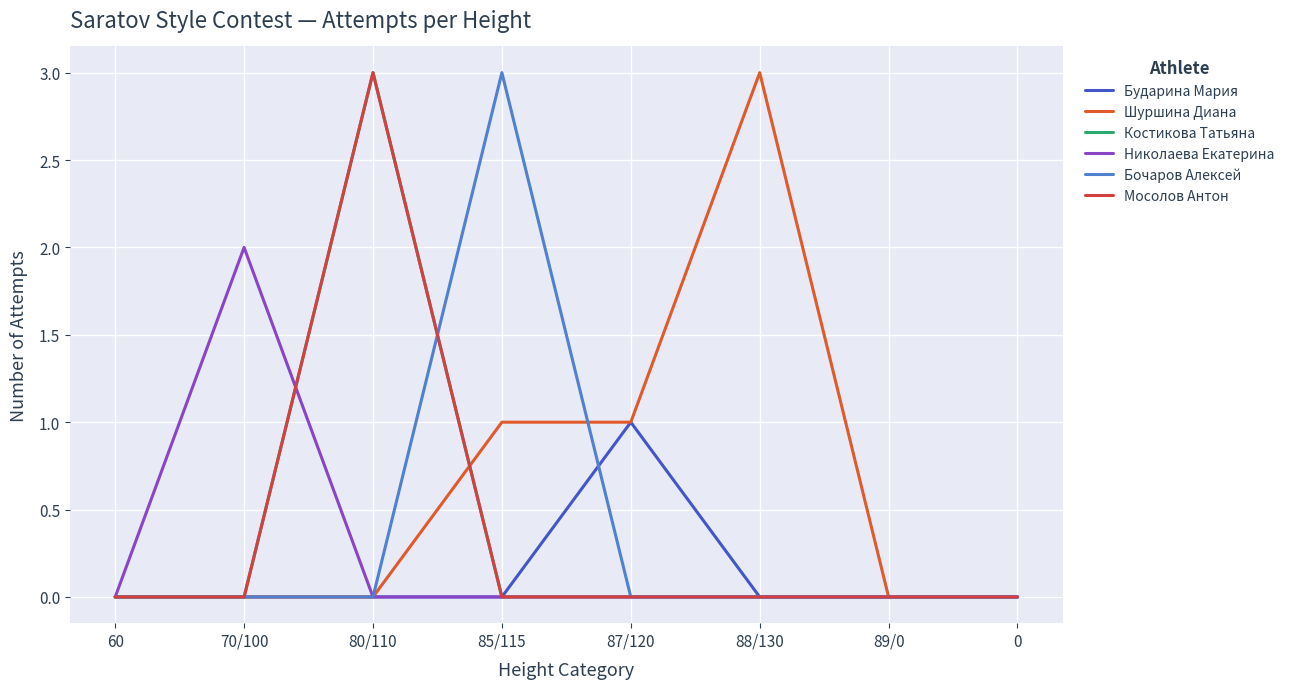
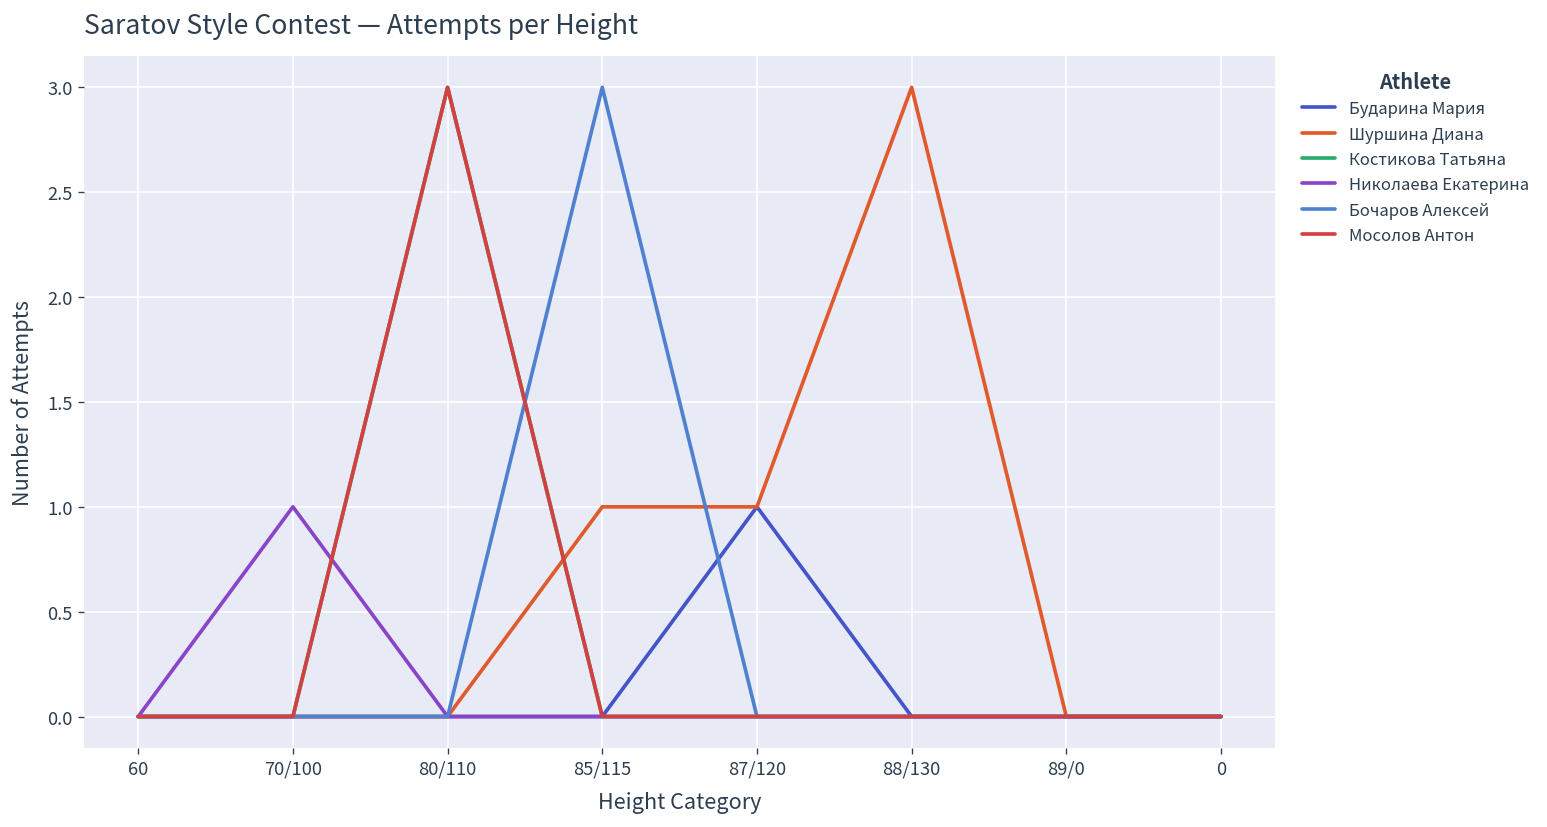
  {
    "Николаева Екатерина": {
-     "70/100": 2
+     "70/100": 1
    }
  }
